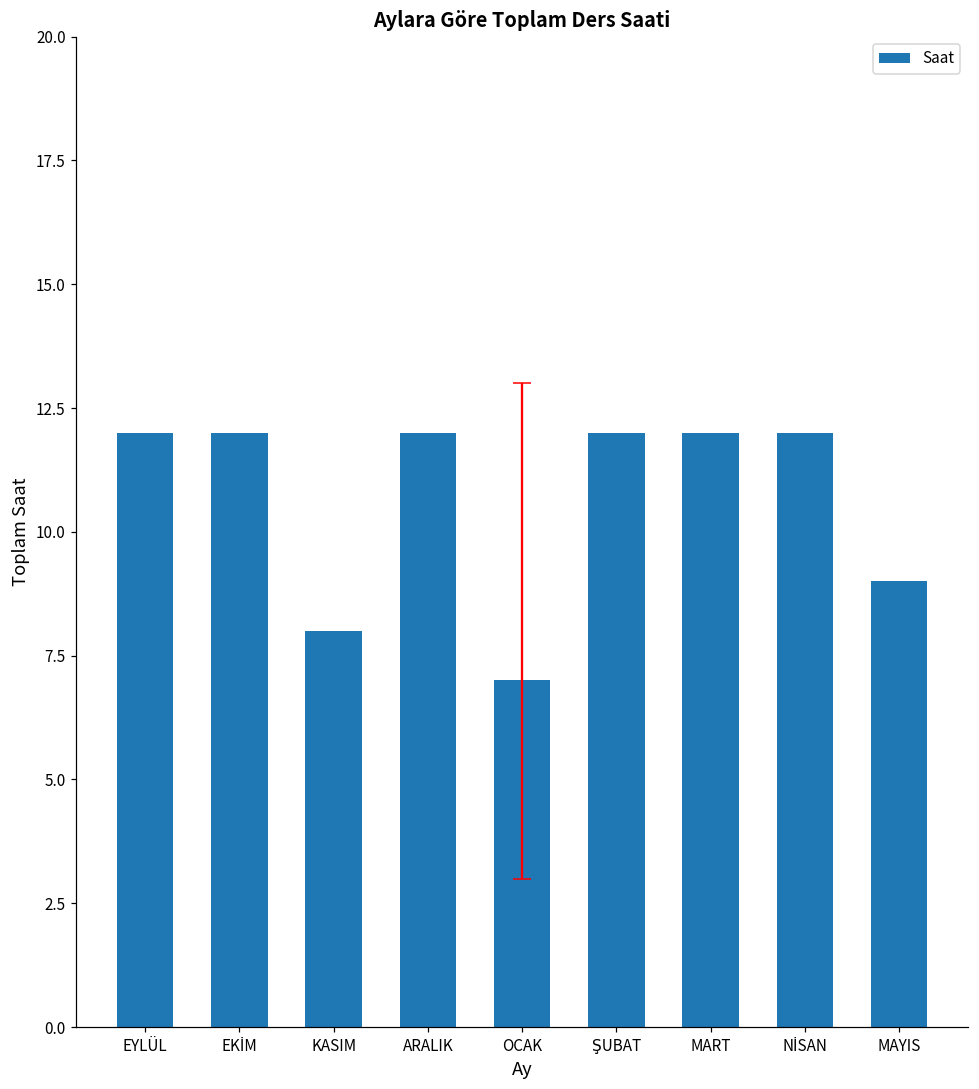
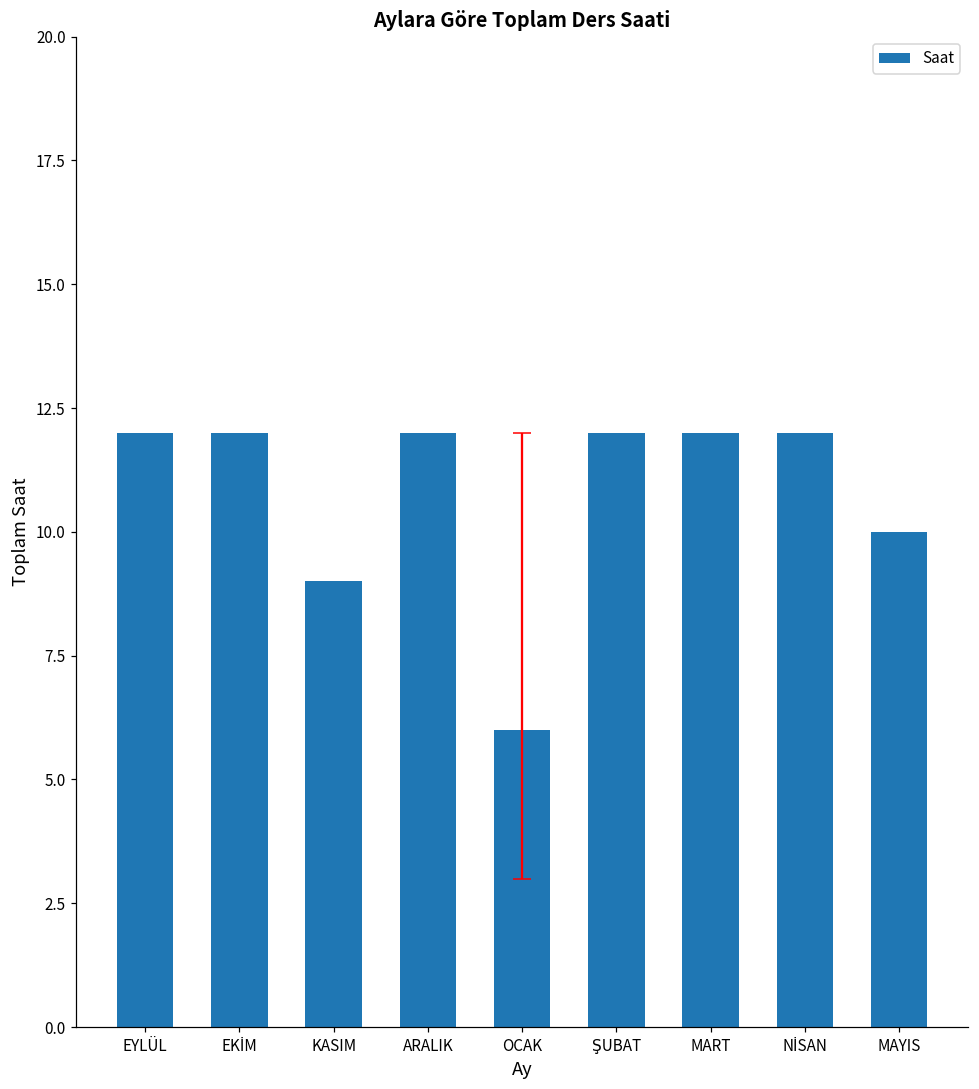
  {
    "Saat": {
      "EYLÜL": 12,
      "EKİM": 12,
-     "KASIM": 8,
+     "KASIM": 9,
      "ARALIK": 12,
-     "OCAK": 7,
+     "OCAK": 6,
      "ŞUBAT": 12,
      "MART": 12,
      "NİSAN": 12,
-     "MAYIS": 9
+     "MAYIS": 10
    }
  }
